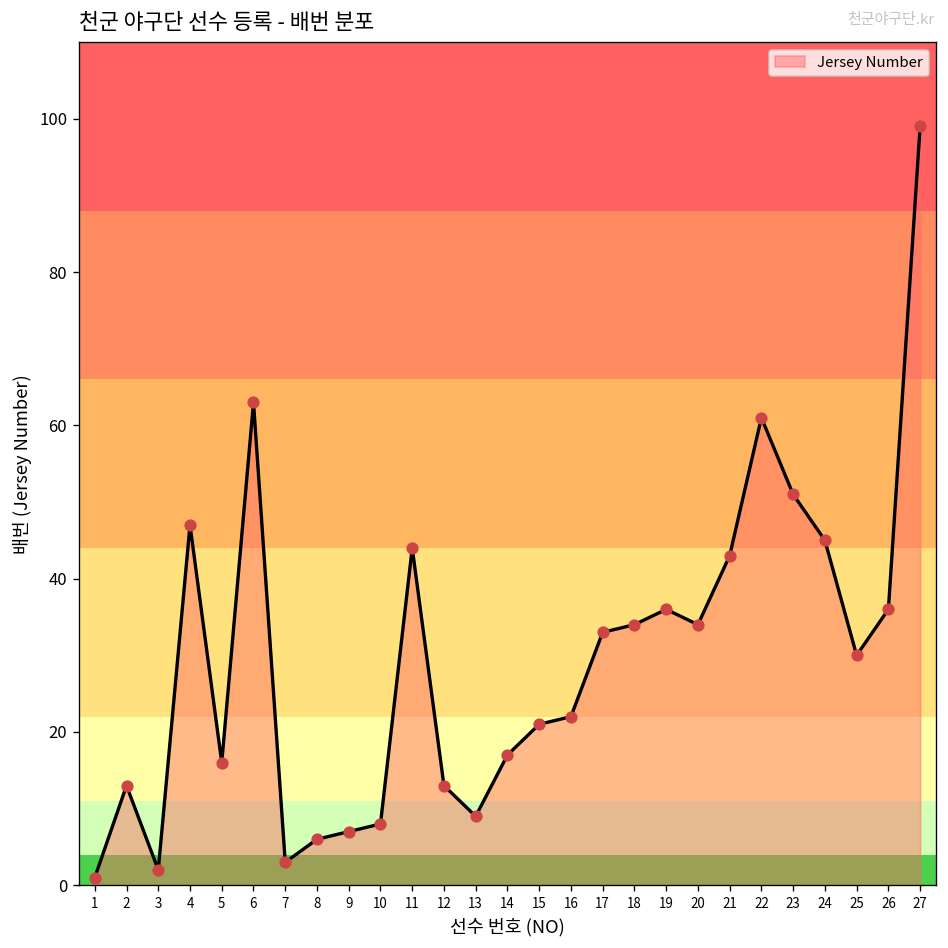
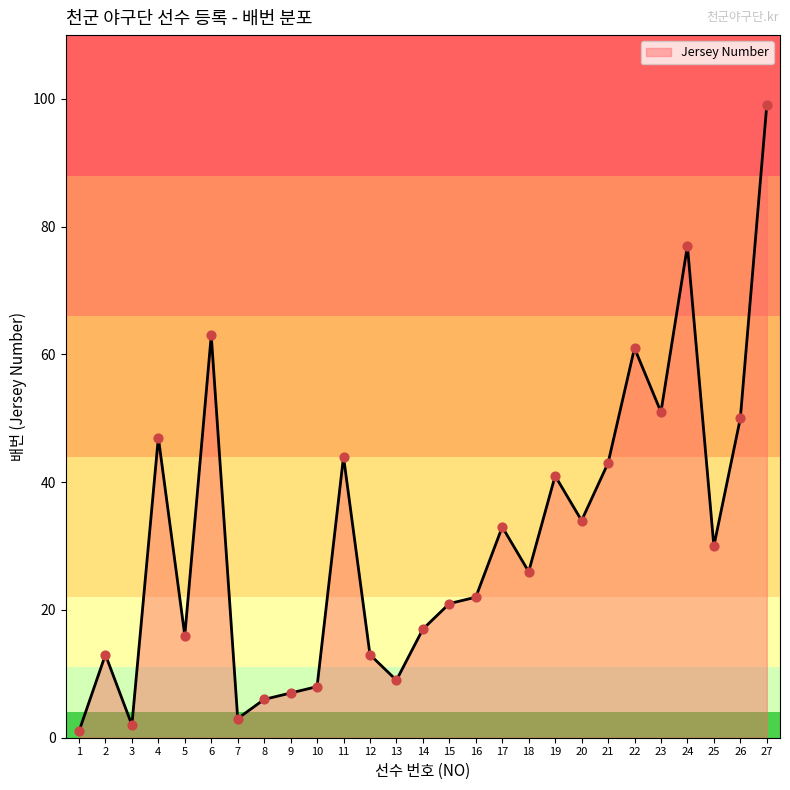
  {
    "1": 1,
    "2": 13,
    "3": 2,
    "4": 47,
    "5": 16,
    "6": 63,
    "7": 3,
    "8": 6,
    "9": 7,
    "10": 8,
    "11": 44,
    "12": 13,
    "13": 9,
    "14": 17,
    "15": 21,
    "16": 22,
    "17": 33,
-   "18": 34,
-   "19": 36,
+   "18": 26,
+   "19": 41,
    "20": 34,
    "21": 43,
    "22": 61,
    "23": 51,
-   "24": 45,
+   "24": 77,
    "25": 30,
-   "26": 36,
+   "26": 50,
    "27": 99
  }
